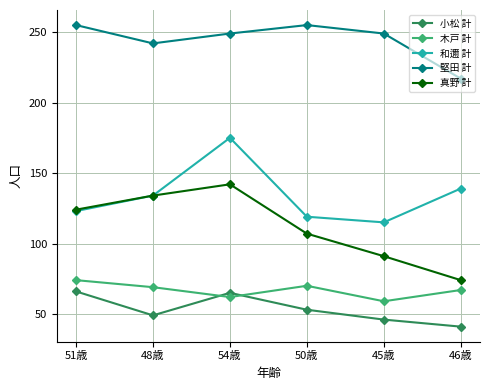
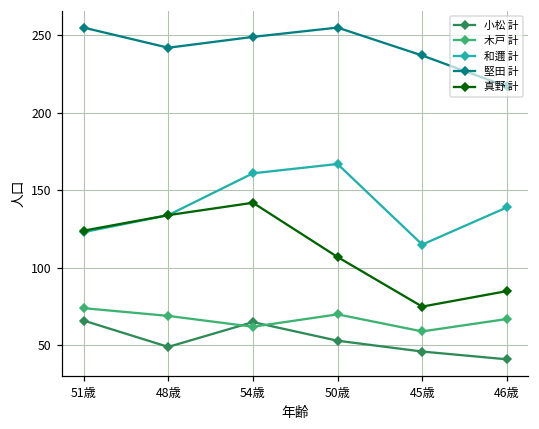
  {
    "和邇 計": {
-     "54歳": 175,
-     "50歳": 119,
+     "54歳": 161,
+     "50歳": 167,
      "45歳": 115,
      "46歳": 139
    },
    "堅田 計": {
      "51歳": 255,
      "48歳": 242,
      "54歳": 249,
      "50歳": 255,
-     "45歳": 249
+     "45歳": 237
    },
    "真野 計": {
      "54歳": 142,
      "50歳": 107,
-     "45歳": 91,
-     "46歳": 74
+     "45歳": 75,
+     "46歳": 85
    }
  }
